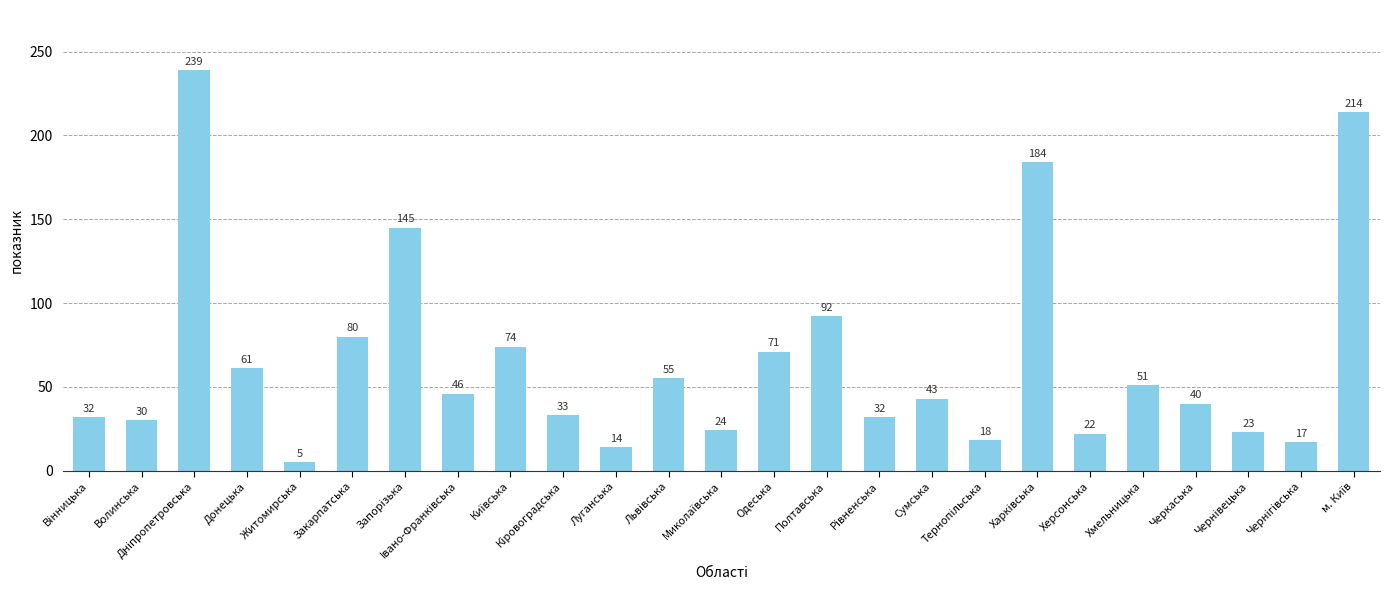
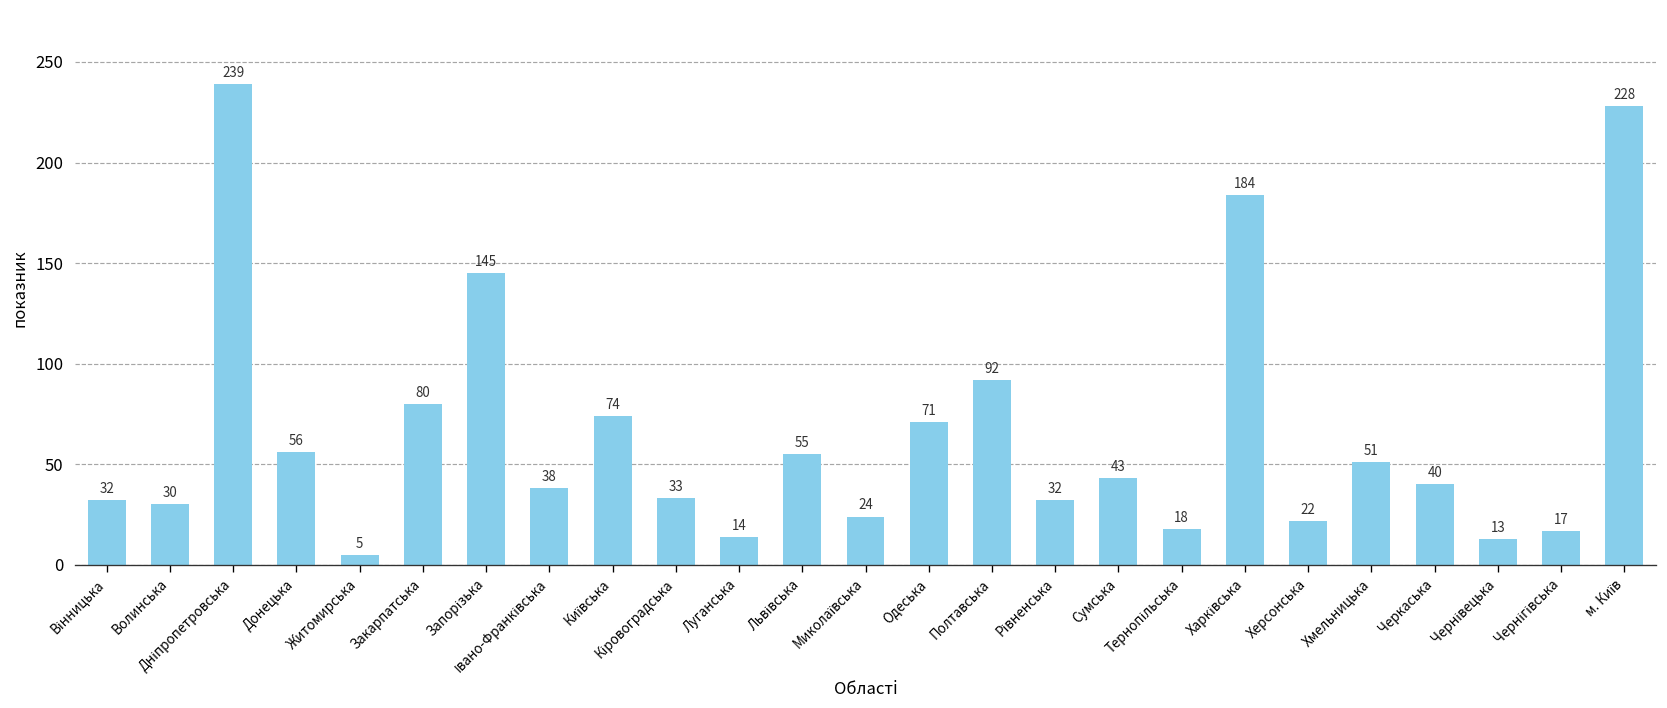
  {
    "Вінницька": 32,
    "Волинська": 30,
    "Дніпропетровська": 239,
-   "Донецька": 61,
+   "Донецька": 56,
    "Житомирська": 5,
    "Закарпатська": 80,
    "Запорізька": 145,
-   "Івано-Франківська": 46,
+   "Івано-Франківська": 38,
    "Київська": 74,
    "Кіровоградська": 33,
    "Луганська": 14,
    "Львівська": 55,
    "Миколаївська": 24,
    "Одеська": 71,
    "Полтавська": 92,
    "Рівненська": 32,
    "Сумська": 43,
    "Тернопільська": 18,
    "Харківська": 184,
    "Херсонська": 22,
    "Хмельницька": 51,
    "Черкаська": 40,
-   "Чернівецька": 23,
+   "Чернівецька": 13,
    "Чернігівська": 17,
-   "м. Київ": 214
+   "м. Київ": 228
  }
